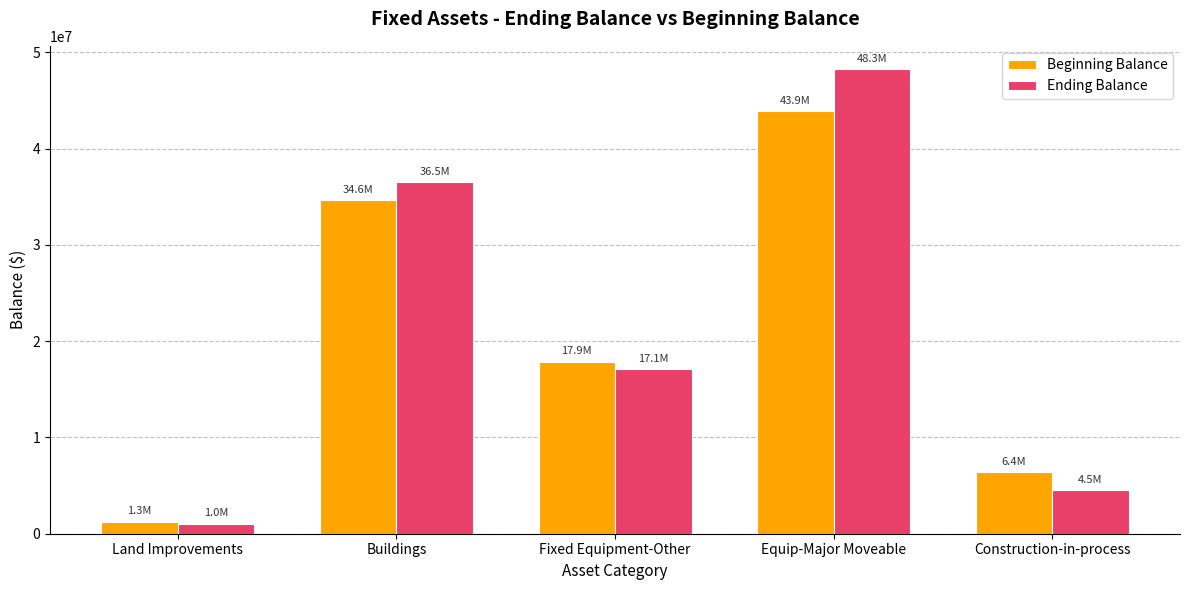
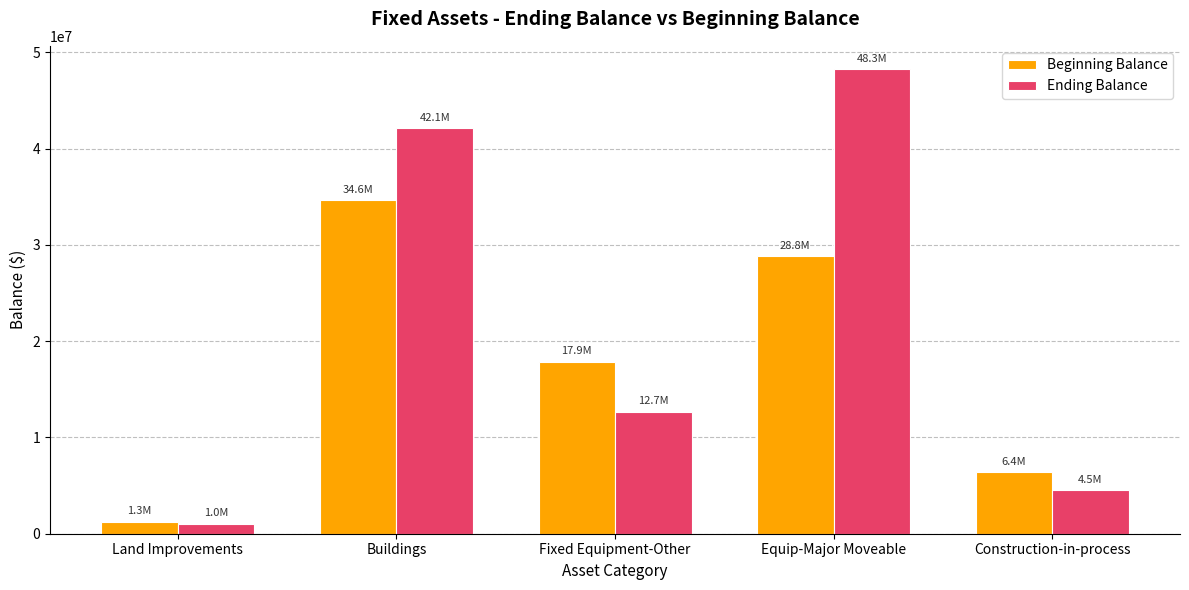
  {
    "Beginning Balance": {
      "Land Improvements": "1.3M",
      "Buildings": "34.6M",
      "Fixed Equipment-Other": "17.9M",
-     "Equip-Major Moveable": "43.9M",
+     "Equip-Major Moveable": "28.8M",
      "Construction-in-process": "6.4M"
    },
    "Ending Balance": {
      "Land Improvements": "1.0M",
-     "Buildings": "36.5M",
-     "Fixed Equipment-Other": "17.1M",
+     "Buildings": "42.1M",
+     "Fixed Equipment-Other": "12.7M",
      "Equip-Major Moveable": "48.3M",
      "Construction-in-process": "4.5M"
    }
  }
